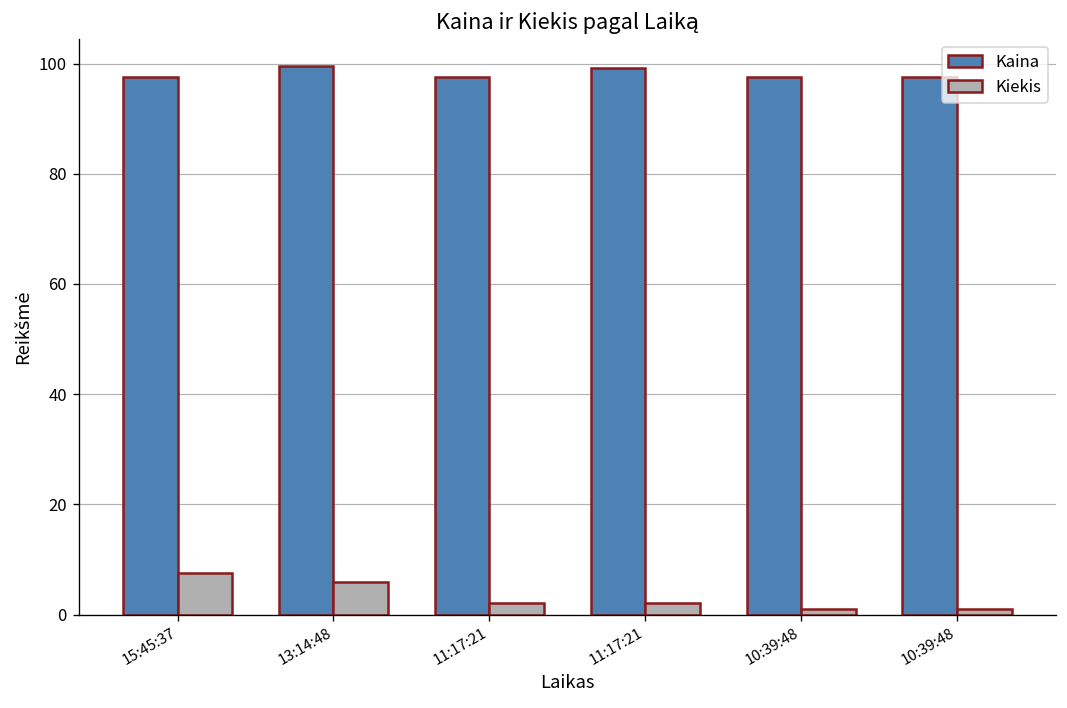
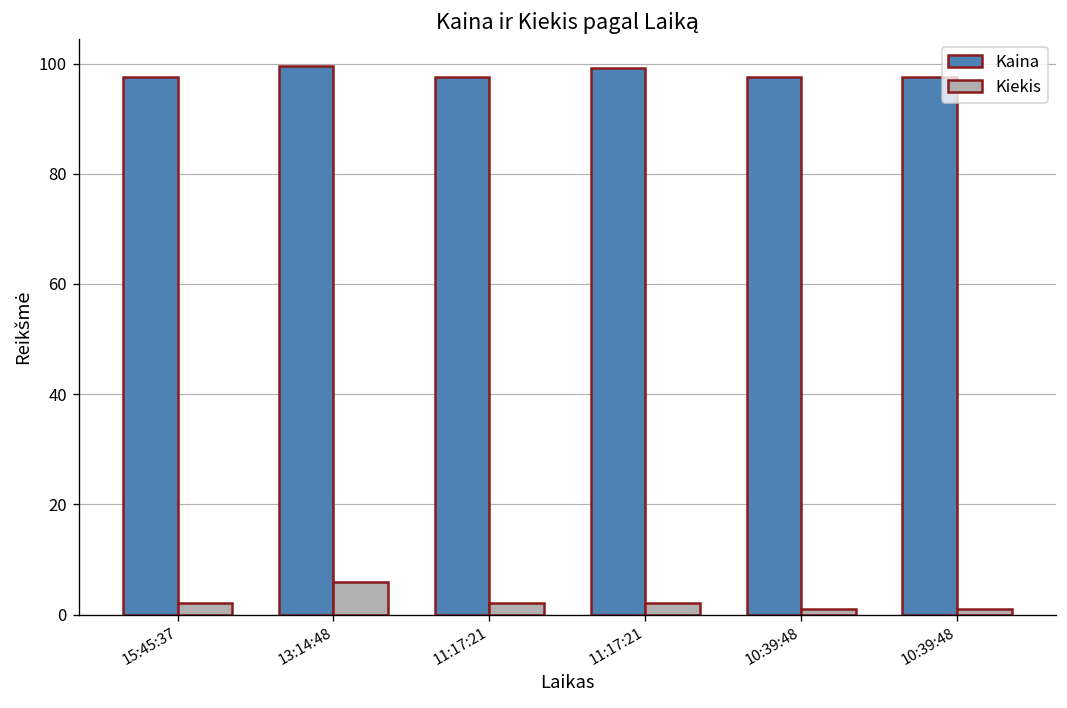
  {
    "Kaina": {
      "15:45:37": 98,
      "13:14:48": 100
    },
    "Kiekis": {
-     "15:45:37": 8,
+     "15:45:37": 2,
      "13:14:48": 6
    }
  }
